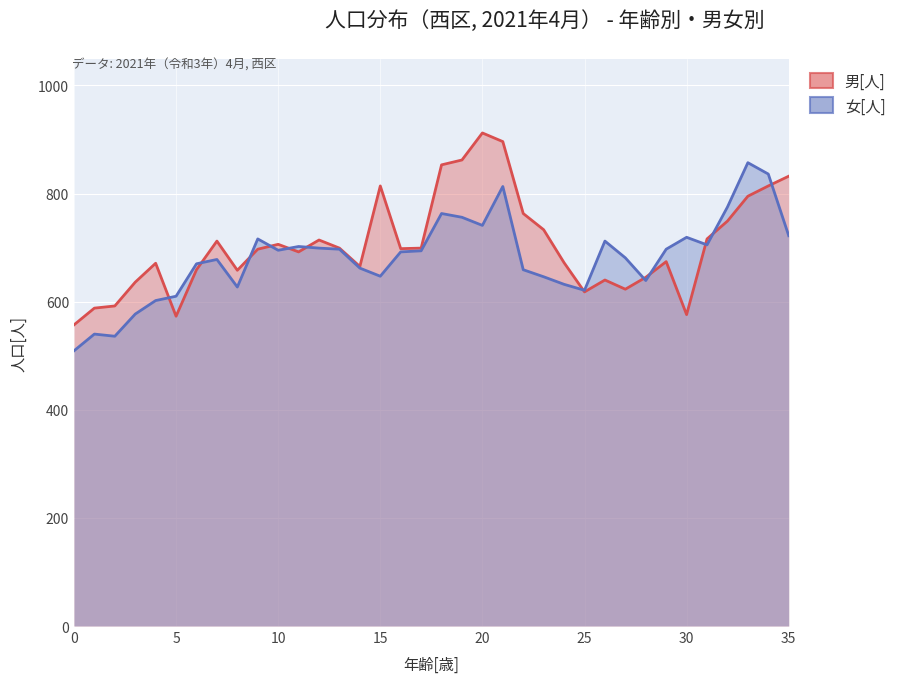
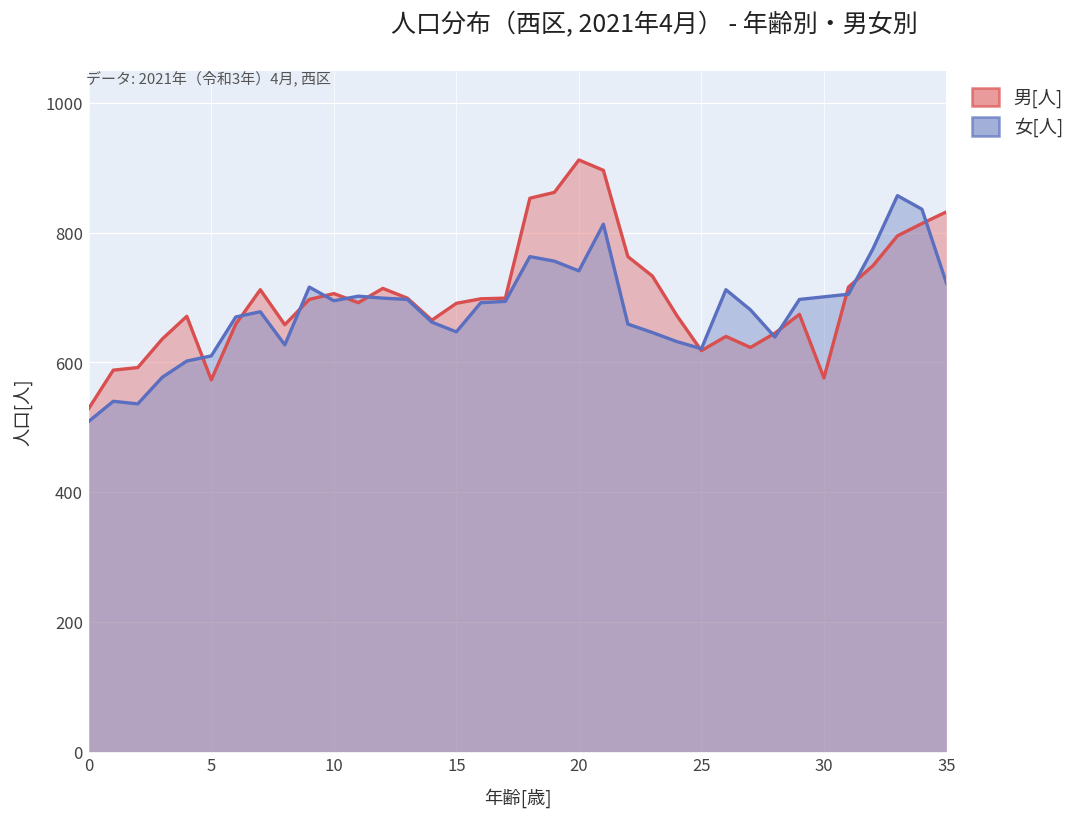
  {
    "男[人]": {
-     "0": 560,
+     "0": 530,
      "5": 570,
      "10": 710,
-     "15": 810,
+     "15": 690,
      "20": 910,
      "30": 580,
      "35": 830
    },
    "女[人]": {
      "0": 510,
      "5": 610,
      "10": 700,
      "15": 650,
      "20": 740,
-     "30": 720,
+     "30": 700,
      "35": 720
    }
  }
